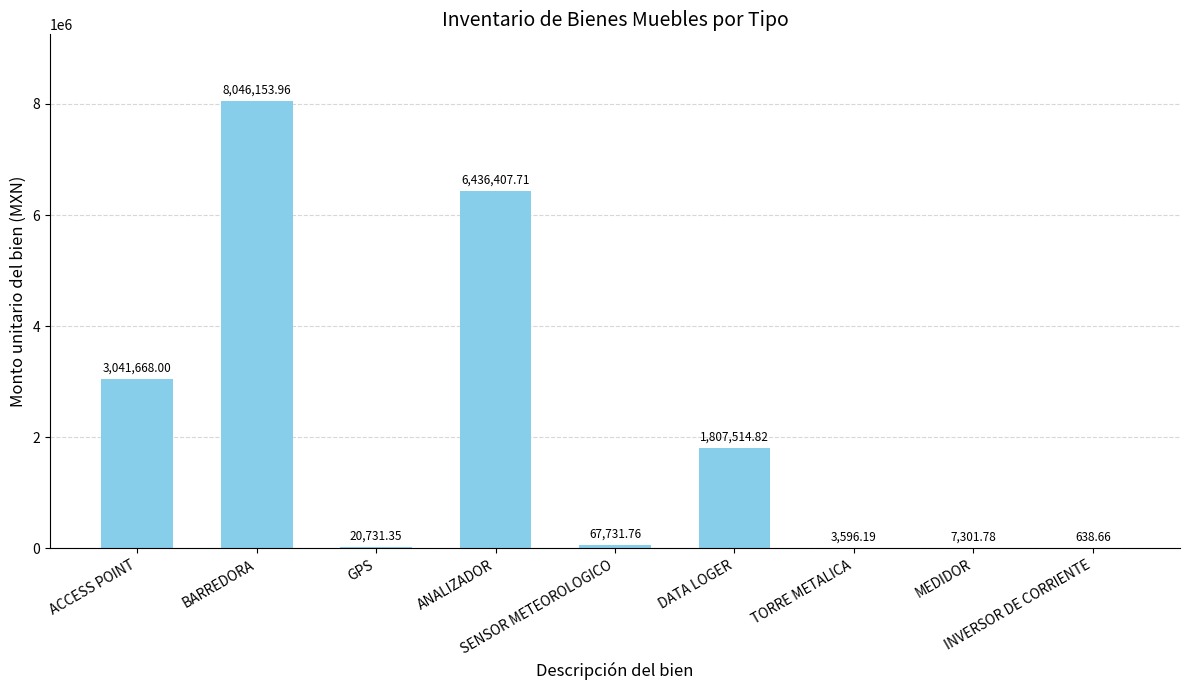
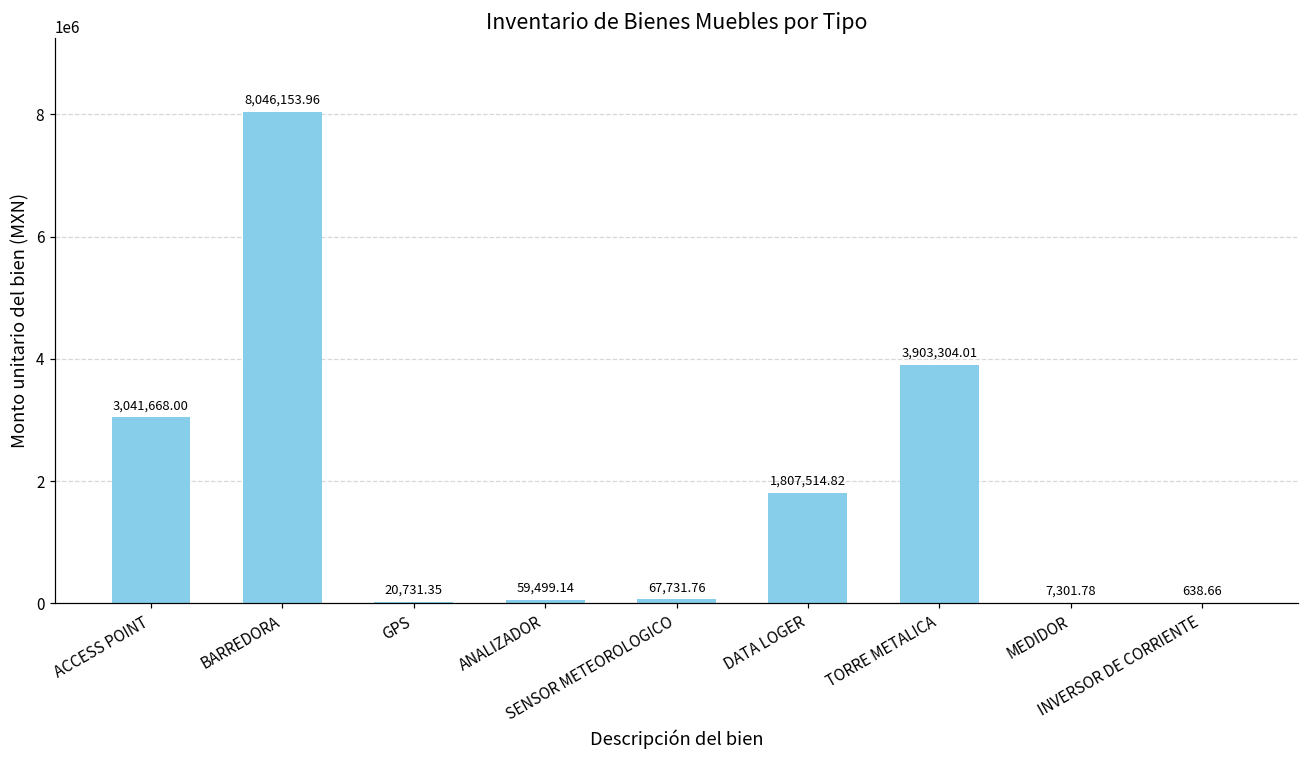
  {
    "ACCESS POINT": "3,041,668.00",
    "BARREDORA": "8,046,153.96",
    "GPS": "20,731.35",
-   "ANALIZADOR": "6,436,407.71",
+   "ANALIZADOR": "59,499.14",
    "SENSOR METEOROLOGICO": "67,731.76",
    "DATA LOGER": "1,807,514.82",
-   "TORRE METALICA": "3,596.19",
+   "TORRE METALICA": "3,903,304.01",
    "MEDIDOR": "7,301.78",
    "INVERSOR DE CORRIENTE": "638.66"
  }
